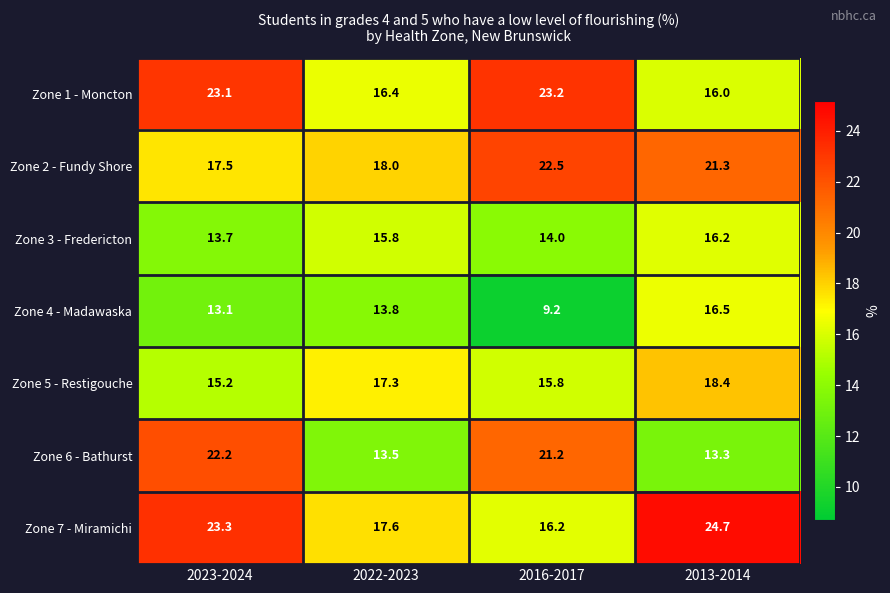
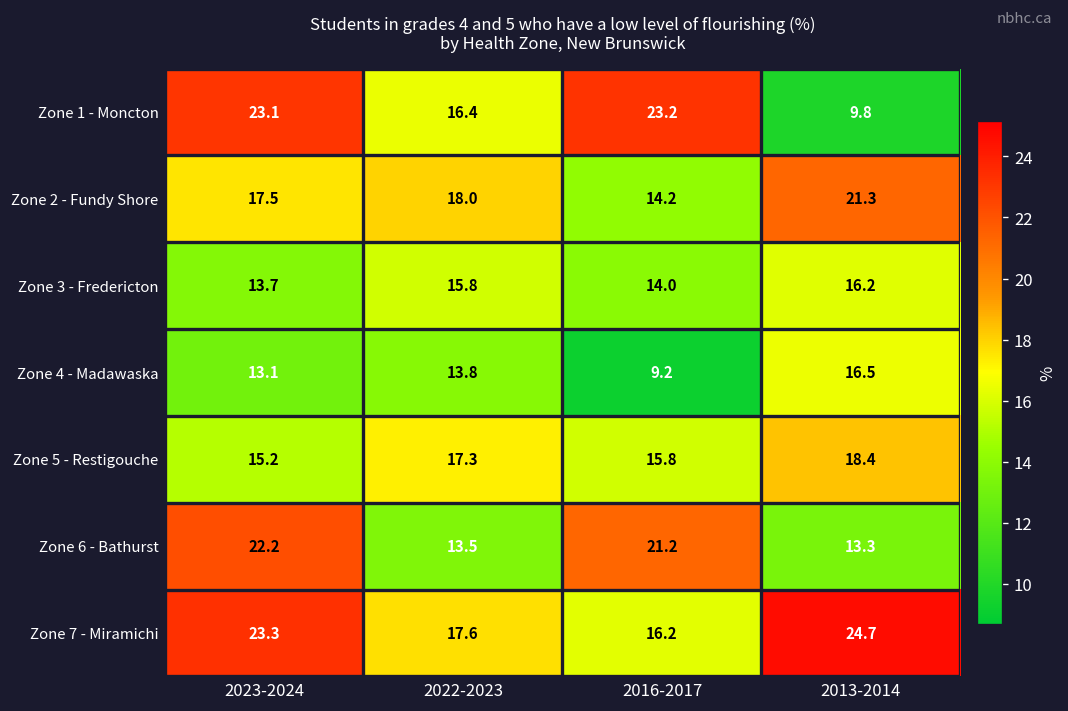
  {
    "Zone 1 - Moncton": {
      "2023-2024": 23.1,
      "2022-2023": 16.4,
      "2016-2017": 23.2,
-     "2013-2014": 16.0
+     "2013-2014": 9.8
    },
    "Zone 2 - Fundy Shore": {
      "2023-2024": 17.5,
      "2022-2023": 18.0,
-     "2016-2017": 22.5,
+     "2016-2017": 14.2,
      "2013-2014": 21.3
    },
    "Zone 3 - Fredericton": {
      "2023-2024": 13.7,
      "2022-2023": 15.8,
      "2016-2017": 14.0,
      "2013-2014": 16.2
    },
    "Zone 4 - Madawaska": {
      "2023-2024": 13.1,
      "2022-2023": 13.8,
      "2016-2017": 9.2,
      "2013-2014": 16.5
    },
    "Zone 5 - Restigouche": {
      "2023-2024": 15.2,
      "2022-2023": 17.3,
      "2016-2017": 15.8,
      "2013-2014": 18.4
    },
    "Zone 6 - Bathurst": {
      "2023-2024": 22.2,
      "2022-2023": 13.5,
      "2016-2017": 21.2,
      "2013-2014": 13.3
    },
    "Zone 7 - Miramichi": {
      "2023-2024": 23.3,
      "2022-2023": 17.6,
      "2016-2017": 16.2,
      "2013-2014": 24.7
    }
  }
